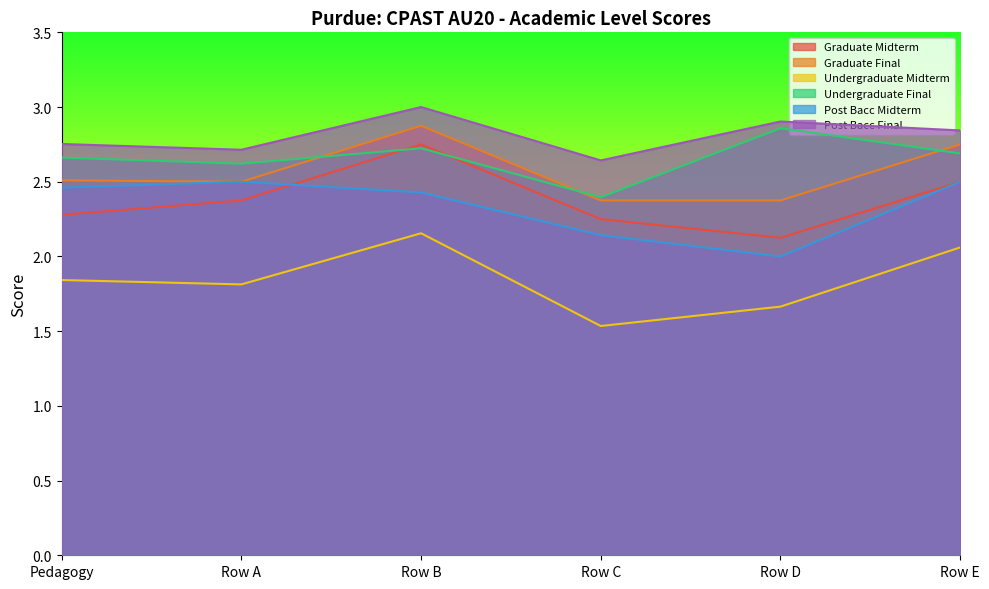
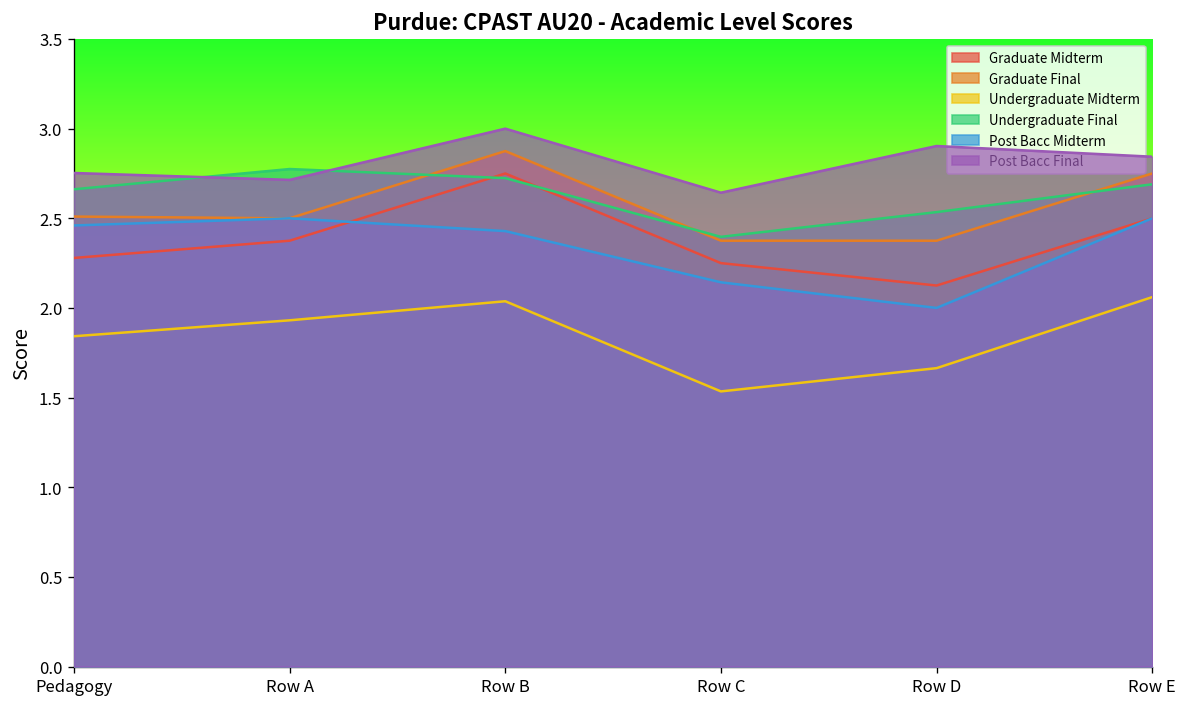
  {
    "Undergraduate Midterm": {
      "Pedagogy": 1.84,
-     "Row A": 1.81,
-     "Row B": 2.16,
+     "Row A": 1.93,
+     "Row B": 2.04,
      "Row C": 1.53,
      "Row D": 1.66,
      "Row E": 2.06
    },
    "Undergraduate Final": {
      "Pedagogy": 2.66,
-     "Row A": 2.62,
+     "Row A": 2.77,
      "Row B": 2.72,
      "Row C": 2.40,
-     "Row D": 2.86,
+     "Row D": 2.53,
      "Row E": 2.69
    },
    "Post Bacc Midterm": {
      "Pedagogy": 2.46,
      "Row B": 2.43,
      "Row C": 2.14,
      "Row D": 2.00
    },
    "Post Bacc Final": {
      "Pedagogy": 2.75,
      "Row A": 2.71,
      "Row B": 3.00,
      "Row C": 2.64,
      "Row D": 2.90,
      "Row E": 2.84
    }
  }
